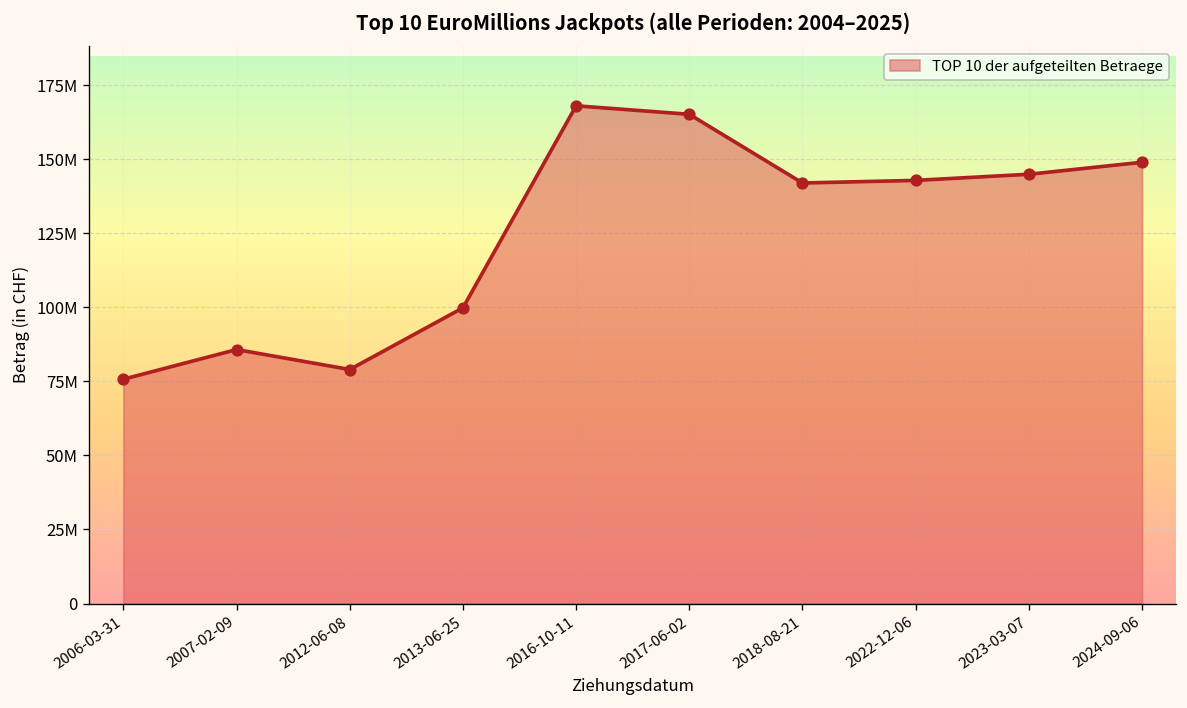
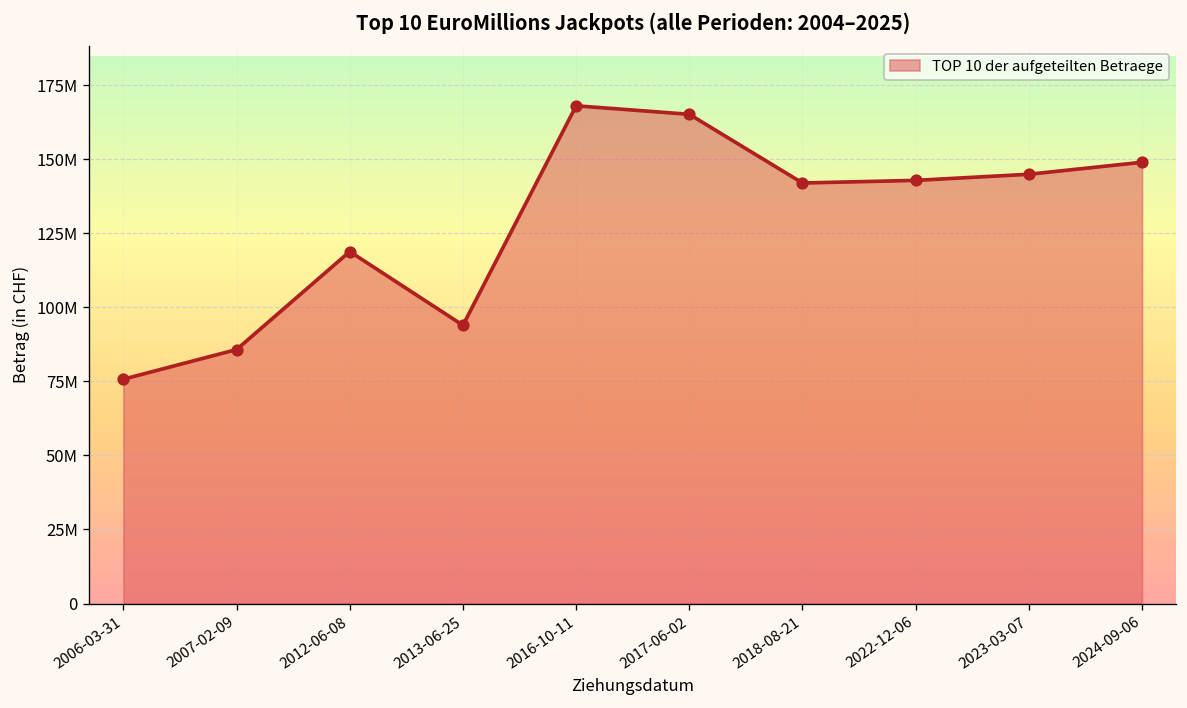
  {
    "2006-03-31": 76000000,
    "2007-02-09": 86000000,
-   "2012-06-08": 79000000,
-   "2013-06-25": 100000000,
+   "2012-06-08": 119000000,
+   "2013-06-25": 94000000,
    "2016-10-11": 168000000,
    "2017-06-02": 165000000,
    "2018-08-21": 142000000,
    "2022-12-06": 143000000,
    "2023-03-07": 145000000,
    "2024-09-06": 149000000
  }
